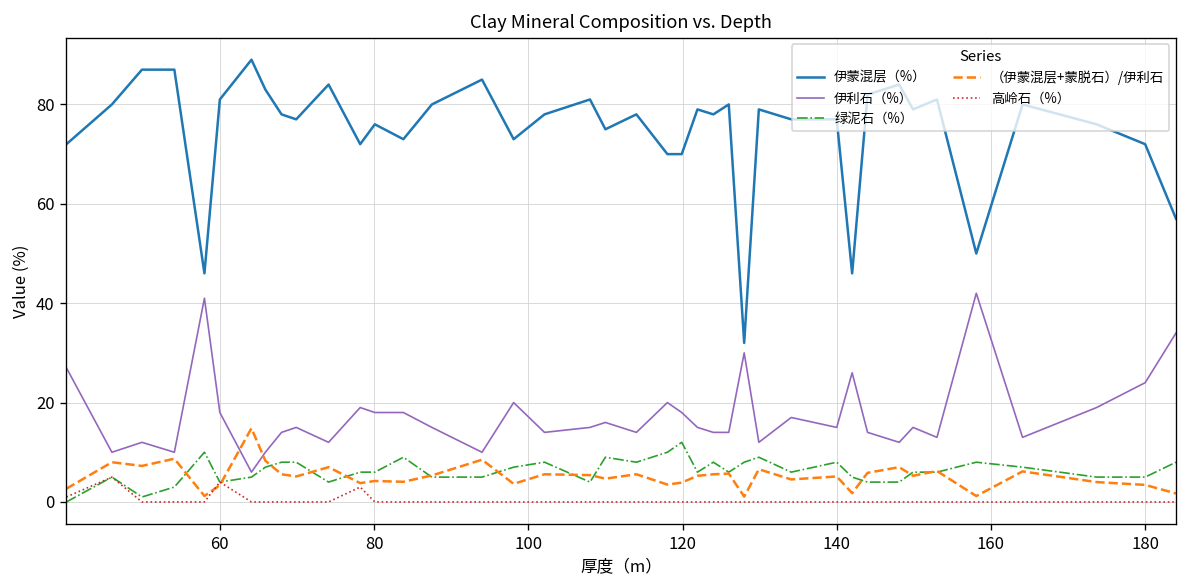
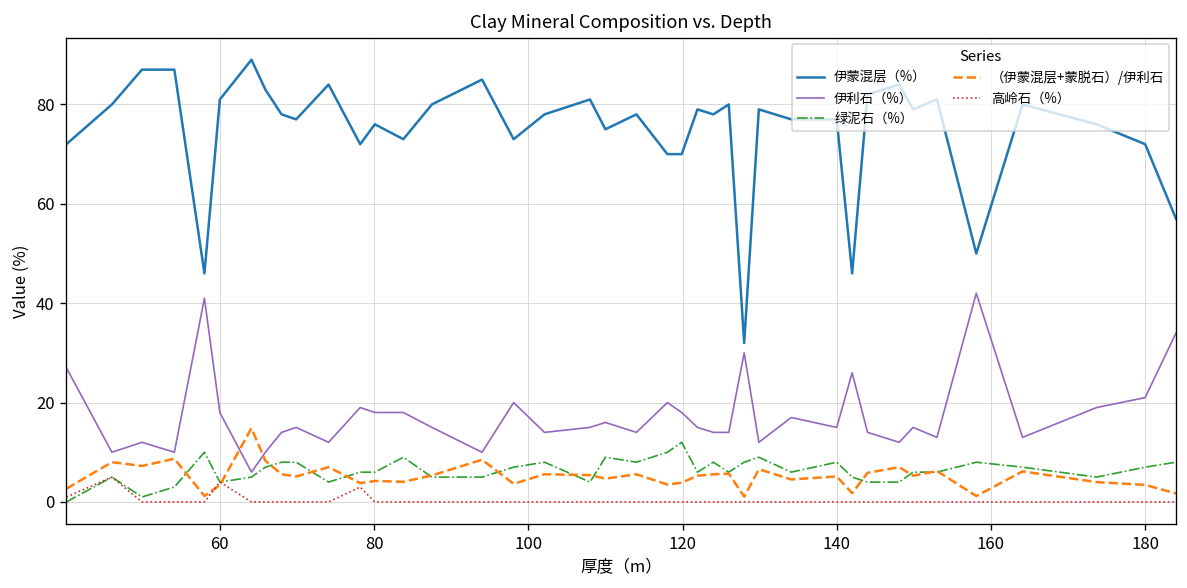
  {
    "伊蒙混层（%）": {
      "60": 81,
      "180": 72
    },
    "伊利石（%）": {
      "60": 18,
      "140": 15,
-     "180": 24
+     "180": 21
    },
    "绿泥石（%）": {
      "140": 8,
-     "180": 5
+     "180": 7
    },
    "（伊蒙混层+蒙脱石）/伊利石": {
      "60": 3,
      "140": 5,
      "180": 3
    },
    "高岭石（%）": {
      "140": 0,
      "180": 0
    }
  }
